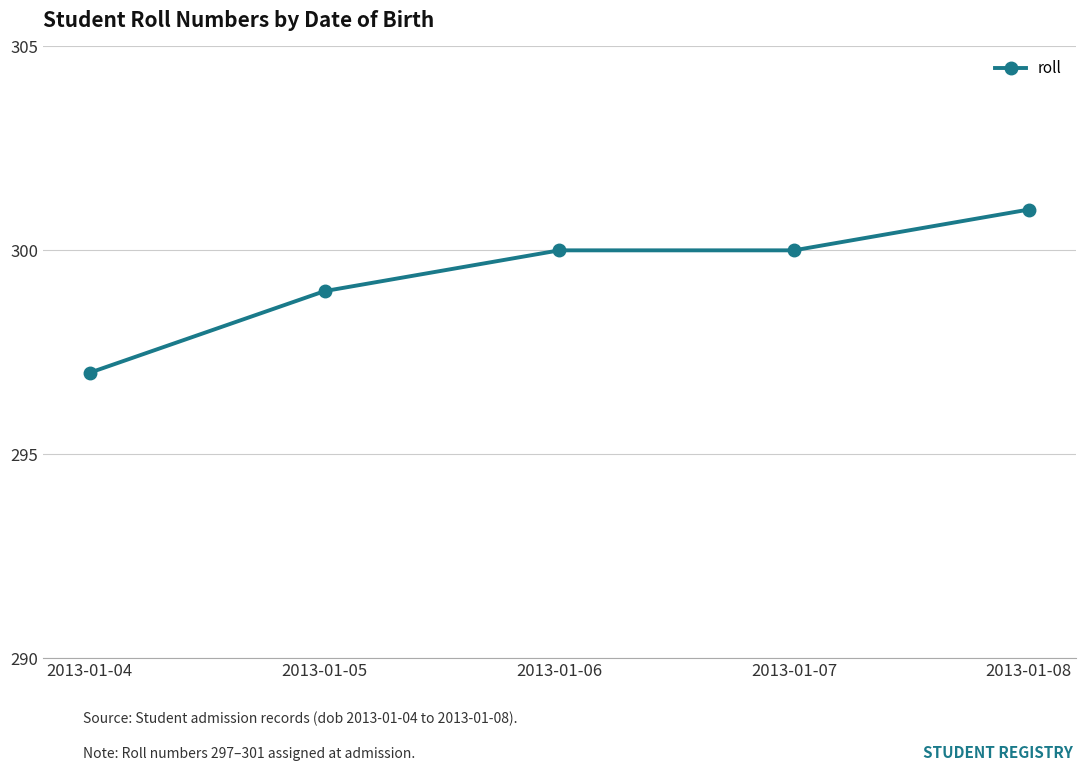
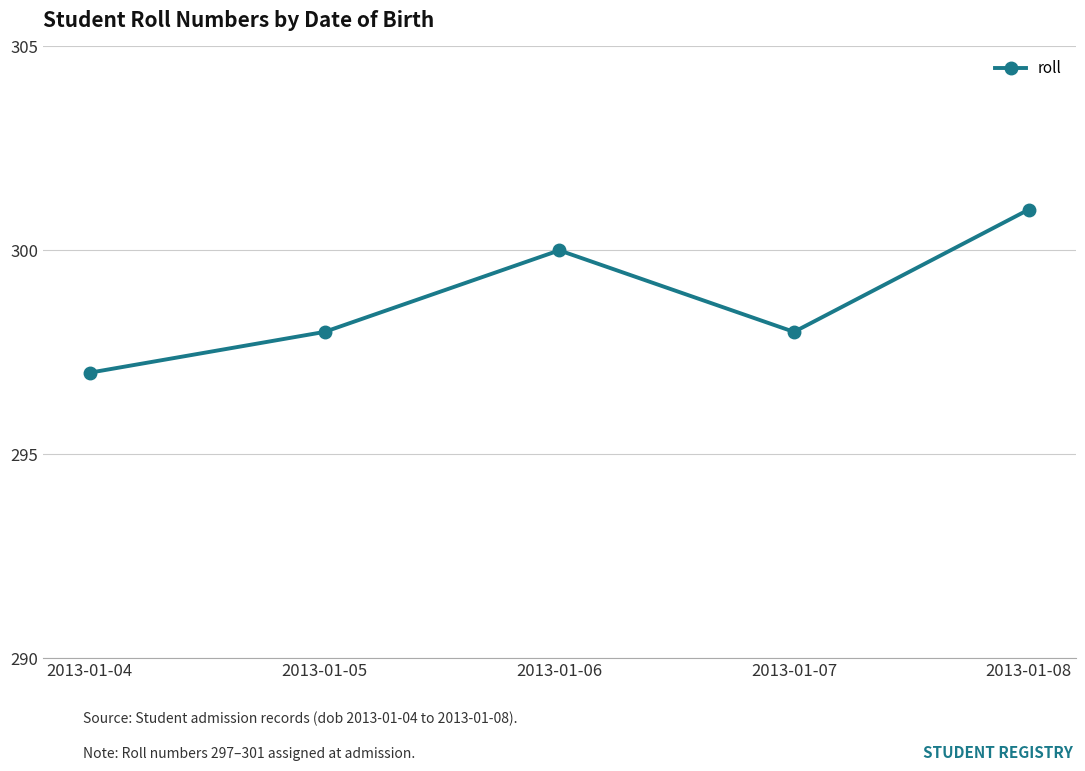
  {
    "2013-01-04": 297,
-   "2013-01-05": 299,
+   "2013-01-05": 298,
    "2013-01-06": 300,
-   "2013-01-07": 300,
+   "2013-01-07": 298,
    "2013-01-08": 301
  }
